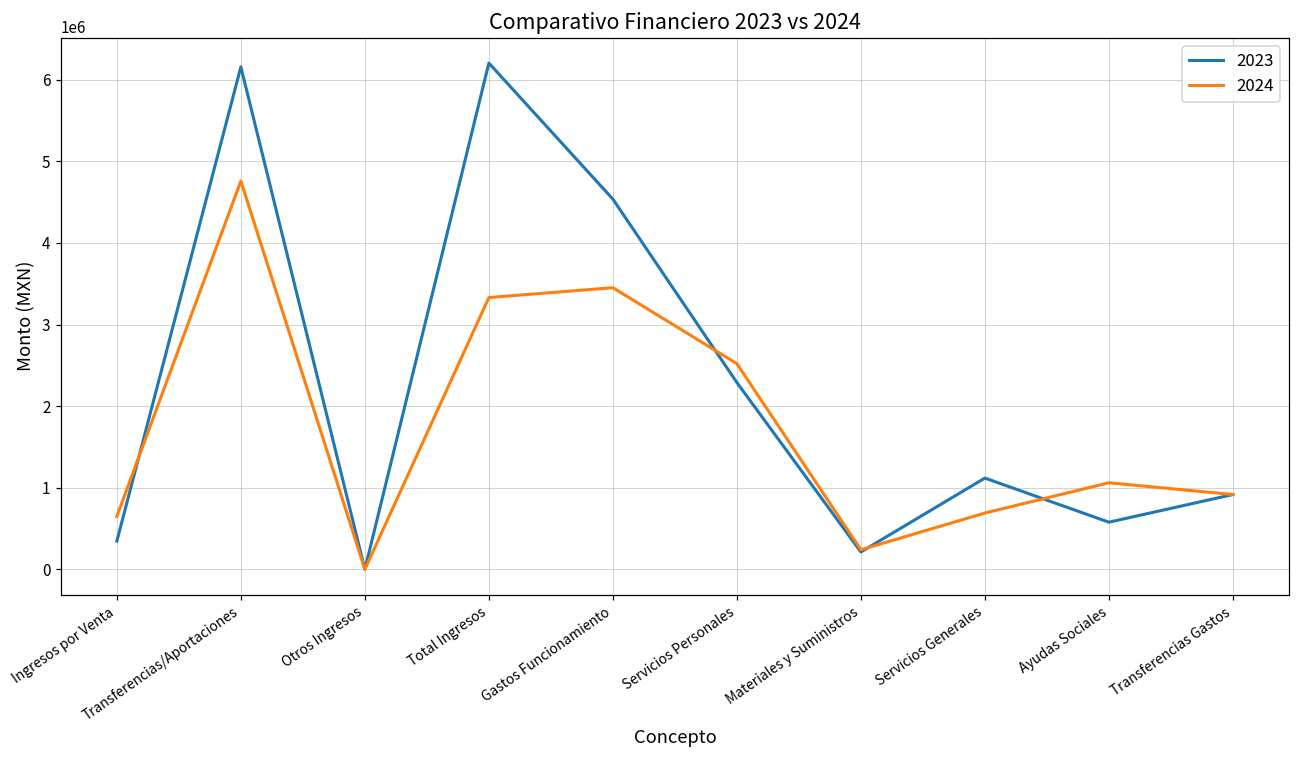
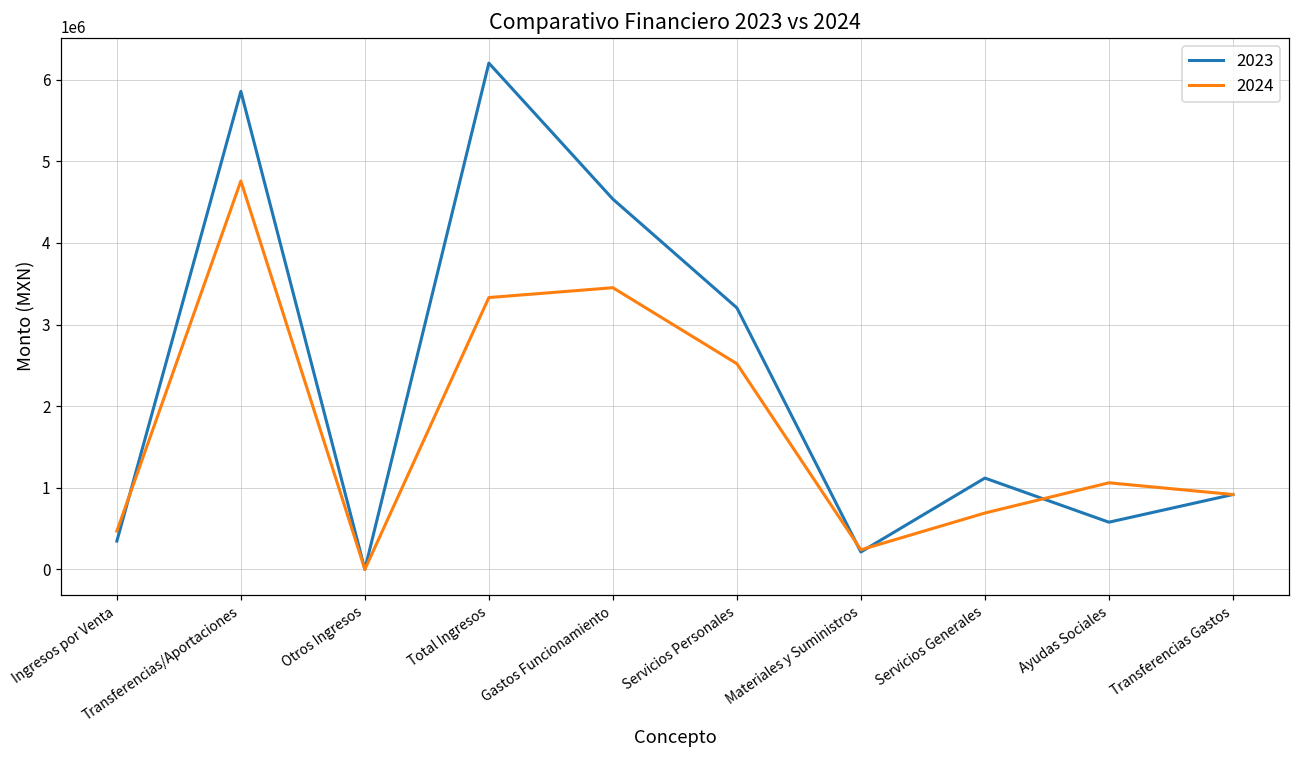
  {
    "2023": {
      "Ingresos por Venta": 300000,
-     "Transferencias/Aportaciones": 6200000,
+     "Transferencias/Aportaciones": 5900000,
      "Total Ingresos": 6200000,
      "Gastos Funcionamiento": 4500000,
-     "Servicios Personales": 2300000,
+     "Servicios Personales": 3200000,
      "Servicios Generales": 1100000,
      "Ayudas Sociales": 600000
    },
    "2024": {
-     "Ingresos por Venta": 600000,
+     "Ingresos por Venta": 500000,
      "Transferencias/Aportaciones": 4800000,
      "Total Ingresos": 3300000,
      "Gastos Funcionamiento": 3500000,
      "Servicios Personales": 2500000,
      "Servicios Generales": 700000,
      "Ayudas Sociales": 1100000
    }
  }
